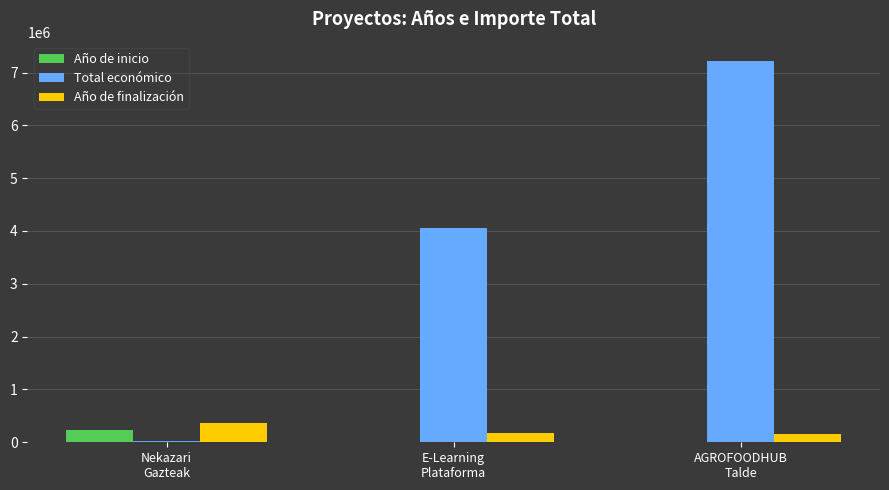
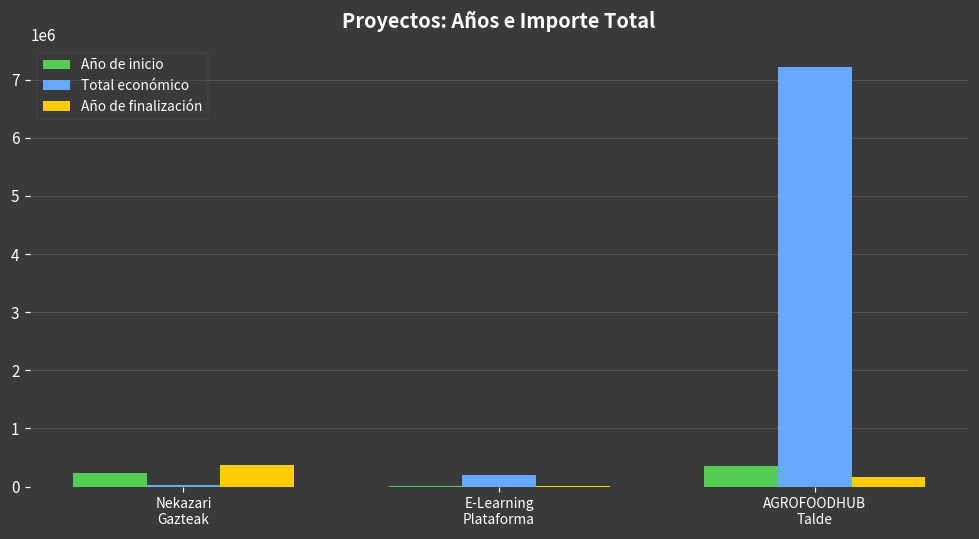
  {
    "Año de inicio": {
      "Nekazari Gazteak": 200000,
-     "AGROFOODHUB Talde": 0
+     "AGROFOODHUB Talde": 300000
    },
    "Total económico": {
-     "E-Learning Plataforma": 4100000,
+     "E-Learning Plataforma": 200000,
      "AGROFOODHUB Talde": 7200000
    },
    "Año de finalización": {
      "Nekazari Gazteak": 400000,
-     "E-Learning Plataforma": 200000,
+     "E-Learning Plataforma": 0,
      "AGROFOODHUB Talde": 200000
    }
  }
